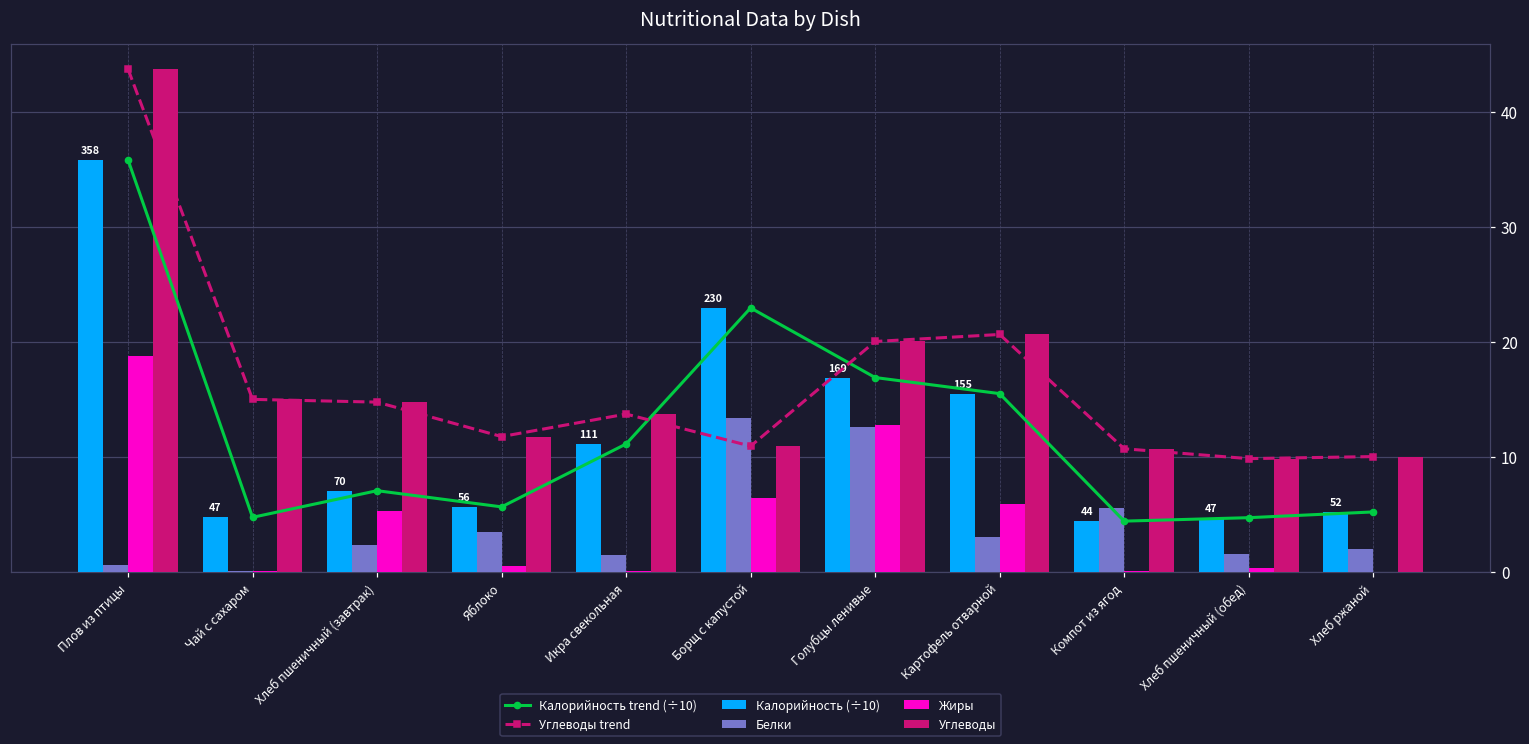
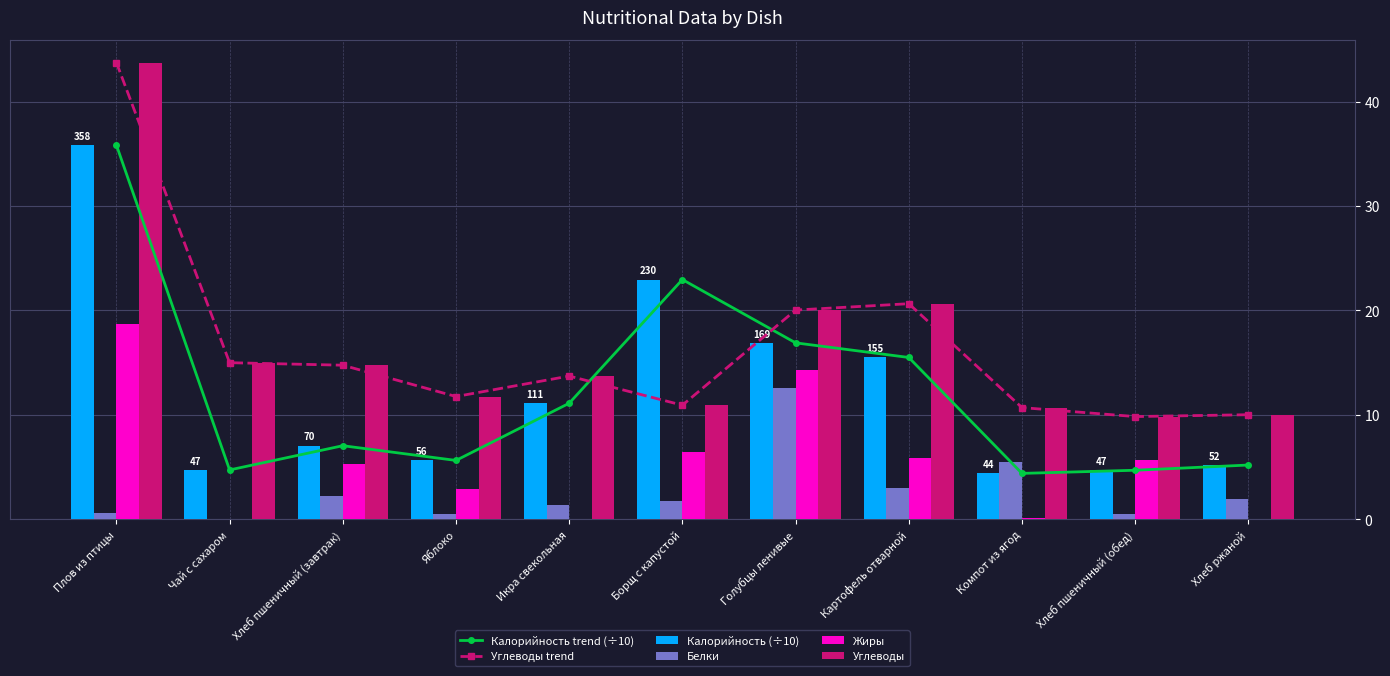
  {
    "Калорийность trend (÷10)": {
      "Плов из птицы": 35.8,
      "Чай с сахаром": 4.7,
      "Хлеб пшеничный (завтрак)": 7.1,
      "Яблоко": 5.6,
      "Икра свекольная": 11.1,
      "Борщ с капустой": 23.0,
      "Голубцы ленивые": 16.9,
      "Картофель отварной": 15.5,
      "Компот из ягод": 4.4,
      "Хлеб пшеничный (обед)": 4.7,
      "Хлеб ржаной": 5.2
    },
    "Белки": {
      "Плов из птицы": 0.6,
      "Хлеб пшеничный (завтрак)": 2.3,
-     "Яблоко": 3.5,
+     "Яблоко": 0.5,
      "Икра свекольная": 1.4,
-     "Борщ с капустой": 13.4,
+     "Борщ с капустой": 1.8,
      "Голубцы ленивые": 12.6,
      "Картофель отварной": 3.0,
      "Компот из ягод": 5.5,
-     "Хлеб пшеничный (обед)": 1.5,
+     "Хлеб пшеничный (обед)": 0.5,
      "Хлеб ржаной": 2.0
    },
    "Жиры": {
      "Плов из птицы": 18.7,
      "Хлеб пшеничный (завтрак)": 5.3,
-     "Яблоко": 0.5,
+     "Яблоко": 2.9,
      "Борщ с капустой": 6.4,
-     "Голубцы ленивые": 12.8,
+     "Голубцы ленивые": 14.3,
      "Картофель отварной": 5.9,
-     "Хлеб пшеничный (обед)": 0.4,
+     "Хлеб пшеничный (обед)": 5.7,
      "Хлеб ржаной": 0.0
    }
  }
